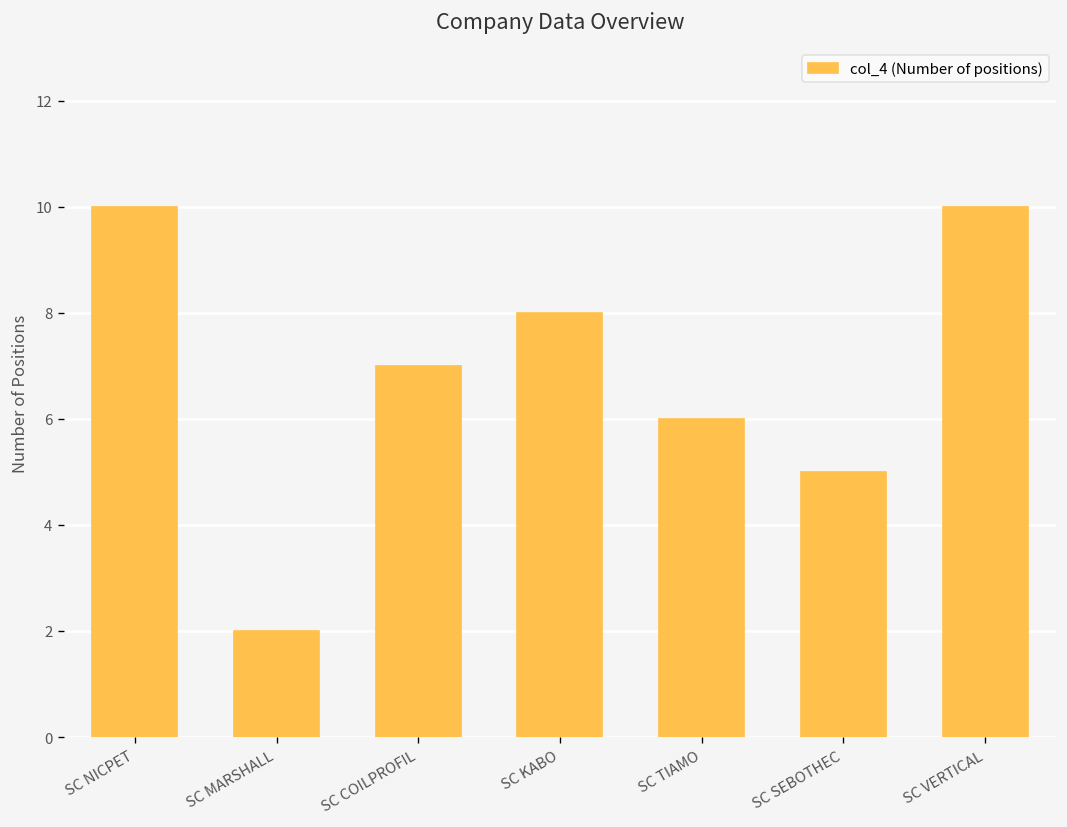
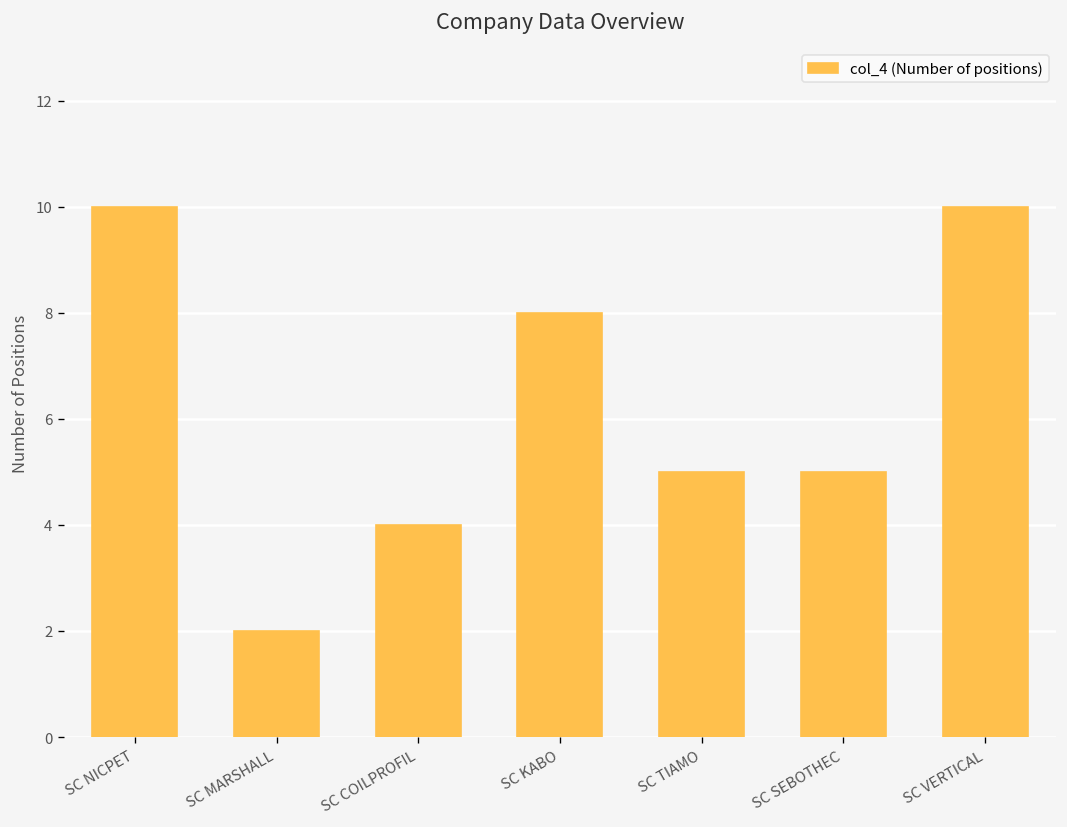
  {
    "SC NICPET": 10,
    "SC MARSHALL": 2,
-   "SC COILPROFIL": 7,
+   "SC COILPROFIL": 4,
    "SC KABO": 8,
-   "SC TIAMO": 6,
+   "SC TIAMO": 5,
    "SC SEBOTHEC": 5,
    "SC VERTICAL": 10
  }
